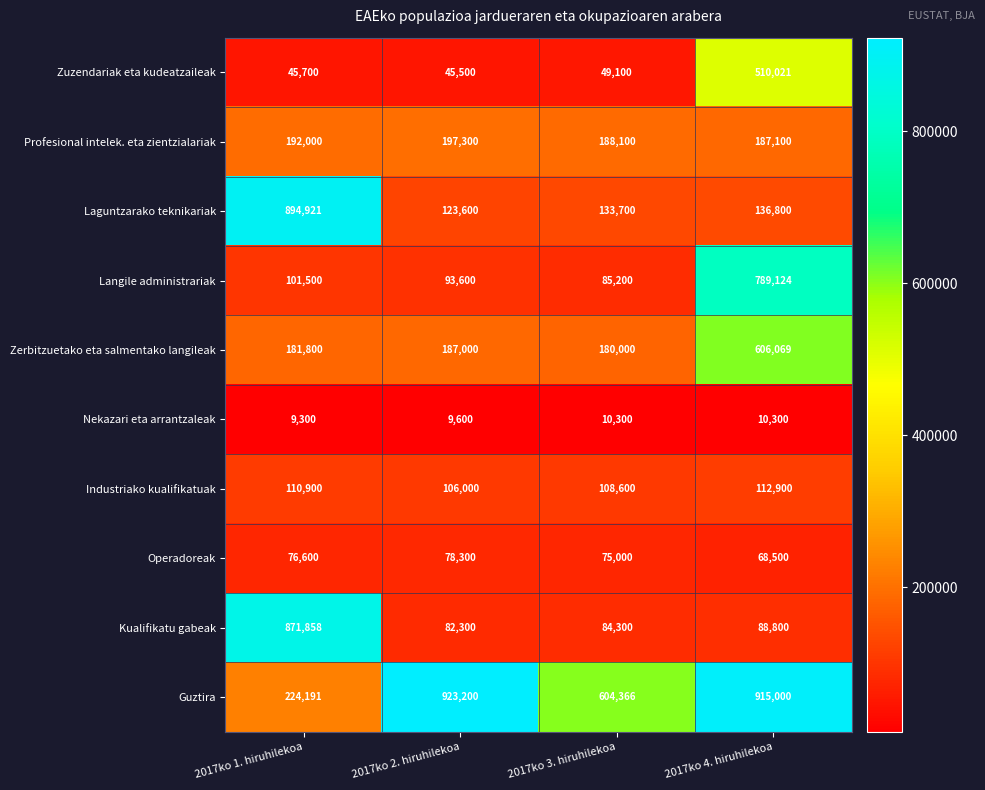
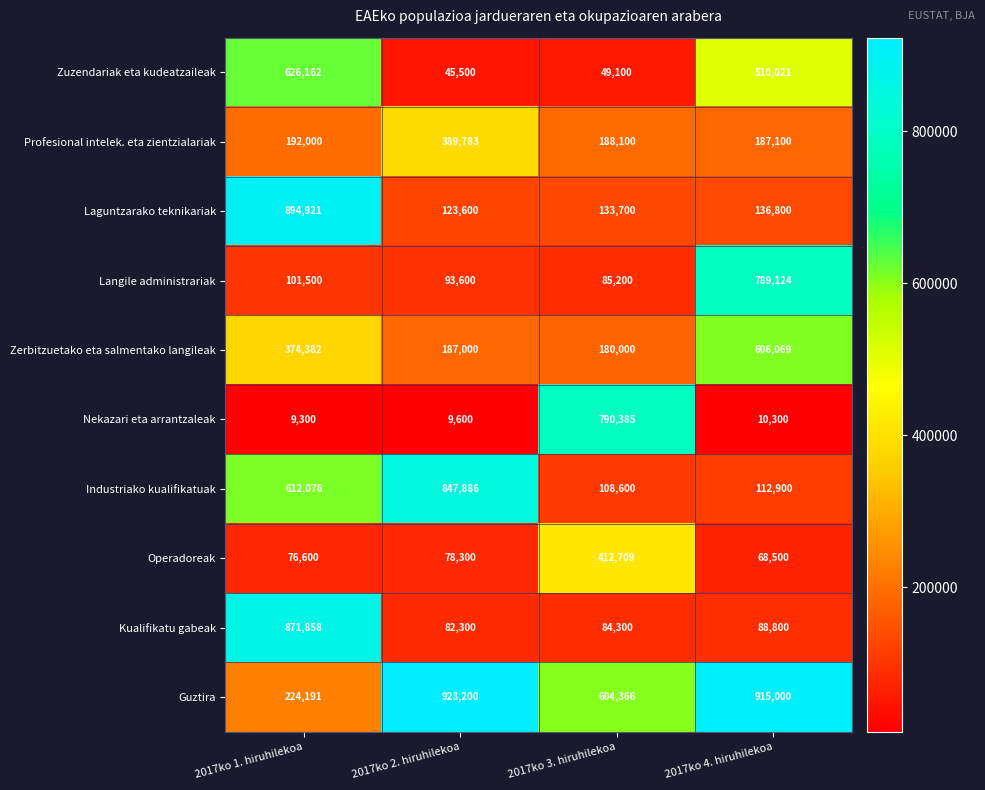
  {
    "Zuzendariak eta kudeatzaileak": {
-     "2017ko 1. hiruhilekoa": "45,700",
+     "2017ko 1. hiruhilekoa": "626,162",
      "2017ko 2. hiruhilekoa": "45,500",
      "2017ko 3. hiruhilekoa": "49,100",
      "2017ko 4. hiruhilekoa": "510,021"
    },
    "Profesional intelek. eta zientzialariak": {
      "2017ko 1. hiruhilekoa": "192,000",
-     "2017ko 2. hiruhilekoa": "197,300",
+     "2017ko 2. hiruhilekoa": "389,783",
      "2017ko 3. hiruhilekoa": "188,100",
      "2017ko 4. hiruhilekoa": "187,100"
    },
    "Laguntzarako teknikariak": {
      "2017ko 1. hiruhilekoa": "894,921",
      "2017ko 2. hiruhilekoa": "123,600",
      "2017ko 3. hiruhilekoa": "133,700",
      "2017ko 4. hiruhilekoa": "136,800"
    },
    "Langile administrariak": {
      "2017ko 1. hiruhilekoa": "101,500",
      "2017ko 2. hiruhilekoa": "93,600",
      "2017ko 3. hiruhilekoa": "85,200",
      "2017ko 4. hiruhilekoa": "789,124"
    },
    "Zerbitzuetako eta salmentako langileak": {
-     "2017ko 1. hiruhilekoa": "181,800",
+     "2017ko 1. hiruhilekoa": "374,382",
      "2017ko 2. hiruhilekoa": "187,000",
      "2017ko 3. hiruhilekoa": "180,000",
      "2017ko 4. hiruhilekoa": "606,069"
    },
    "Nekazari eta arrantzaleak": {
      "2017ko 1. hiruhilekoa": "9,300",
      "2017ko 2. hiruhilekoa": "9,600",
-     "2017ko 3. hiruhilekoa": "10,300",
+     "2017ko 3. hiruhilekoa": "790,385",
      "2017ko 4. hiruhilekoa": "10,300"
    },
    "Industriako kualifikatuak": {
-     "2017ko 1. hiruhilekoa": "110,900",
-     "2017ko 2. hiruhilekoa": "106,000",
+     "2017ko 1. hiruhilekoa": "612,076",
+     "2017ko 2. hiruhilekoa": "847,886",
      "2017ko 3. hiruhilekoa": "108,600",
      "2017ko 4. hiruhilekoa": "112,900"
    },
    "Operadoreak": {
      "2017ko 1. hiruhilekoa": "76,600",
      "2017ko 2. hiruhilekoa": "78,300",
-     "2017ko 3. hiruhilekoa": "75,000",
+     "2017ko 3. hiruhilekoa": "412,709",
      "2017ko 4. hiruhilekoa": "68,500"
    },
    "Kualifikatu gabeak": {
      "2017ko 1. hiruhilekoa": "871,858",
      "2017ko 2. hiruhilekoa": "82,300",
      "2017ko 3. hiruhilekoa": "84,300",
      "2017ko 4. hiruhilekoa": "88,800"
    },
    "Guztira": {
      "2017ko 1. hiruhilekoa": "224,191",
      "2017ko 2. hiruhilekoa": "923,200",
      "2017ko 3. hiruhilekoa": "604,366",
      "2017ko 4. hiruhilekoa": "915,000"
    }
  }
